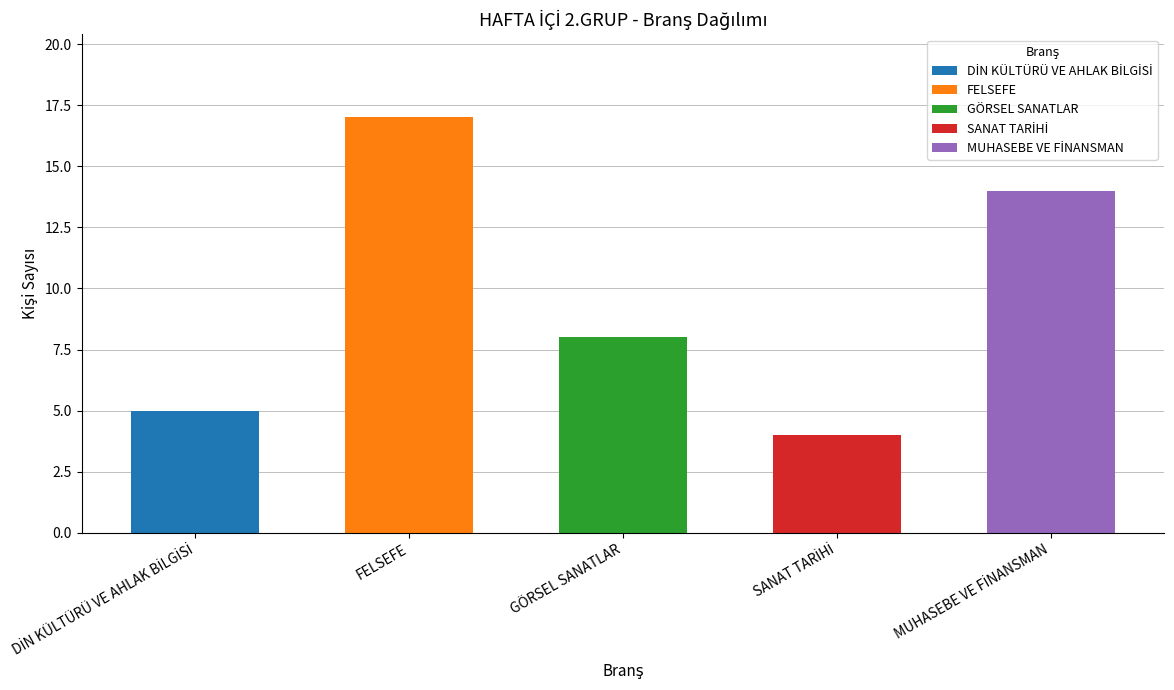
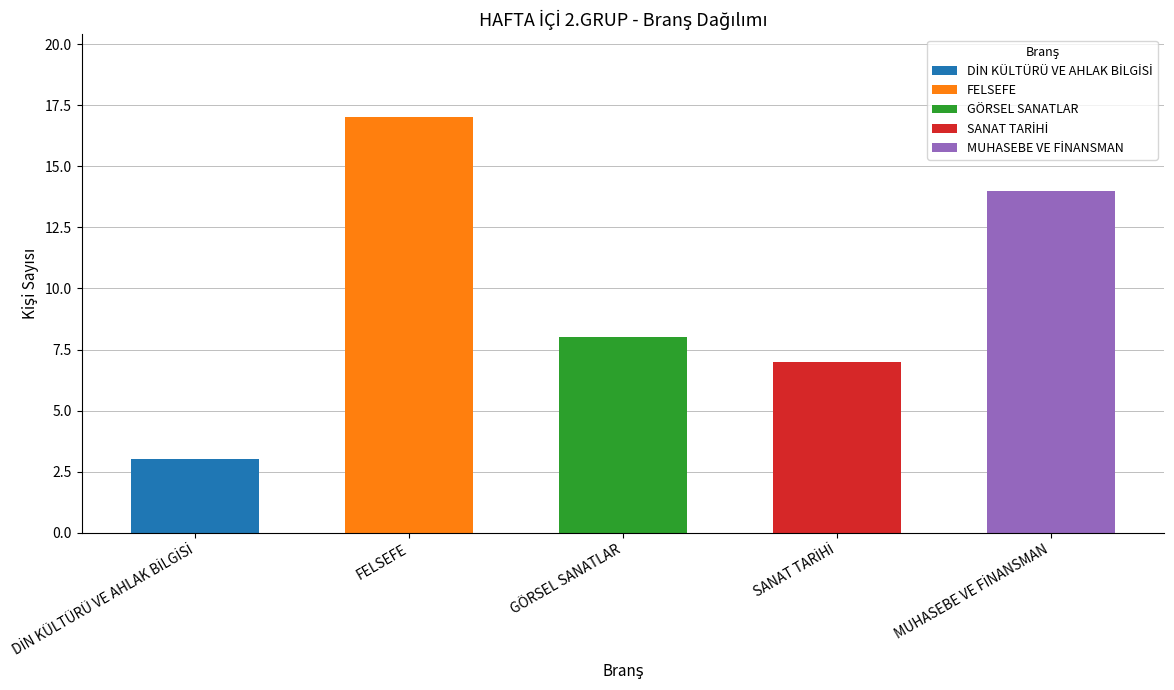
  {
-   "DİN KÜLTÜRÜ VE AHLAK BİLGİSİ": 5,
+   "DİN KÜLTÜRÜ VE AHLAK BİLGİSİ": 3,
    "FELSEFE": 17,
    "GÖRSEL SANATLAR": 8,
-   "SANAT TARİHİ": 4,
+   "SANAT TARİHİ": 7,
    "MUHASEBE VE FİNANSMAN": 14
  }
